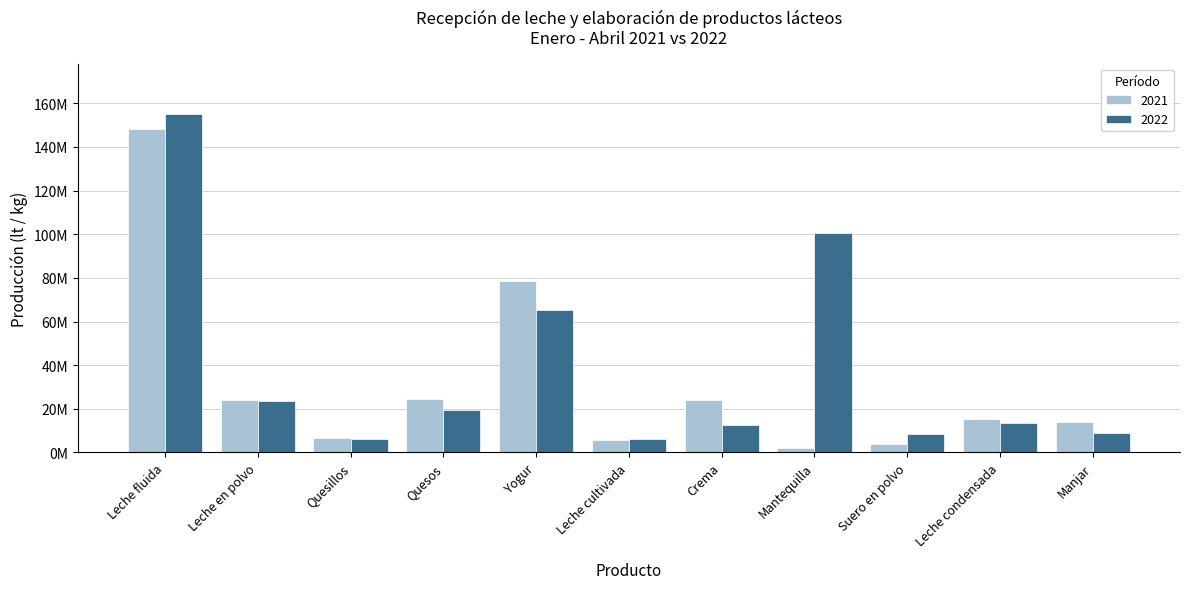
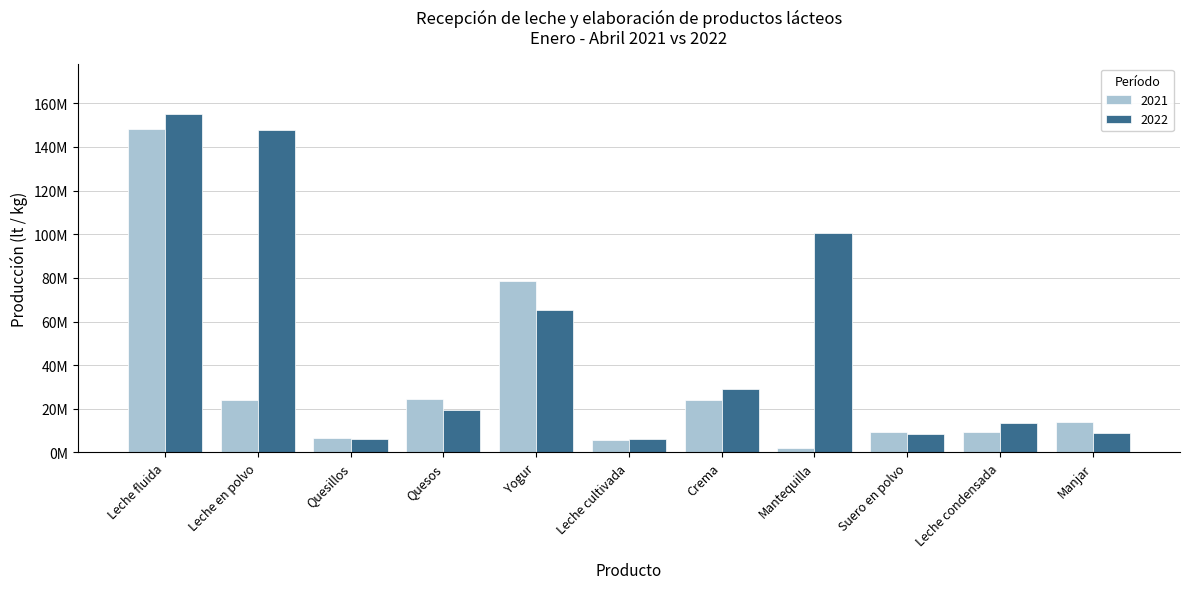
  {
    "2021": {
      "Leche fluida": 148000000,
      "Leche en polvo": 24000000,
      "Quesillos": 7000000,
      "Quesos": 24000000,
      "Yogur": 79000000,
      "Leche cultivada": 6000000,
      "Crema": 24000000,
      "Mantequilla": 2000000,
-     "Suero en polvo": 4000000,
-     "Leche condensada": 15000000,
+     "Suero en polvo": 9000000,
+     "Leche condensada": 9000000,
      "Manjar": 14000000
    },
    "2022": {
      "Leche fluida": 155000000,
-     "Leche en polvo": 23000000,
+     "Leche en polvo": 148000000,
      "Quesillos": 6000000,
      "Quesos": 20000000,
      "Yogur": 66000000,
      "Leche cultivada": 6000000,
-     "Crema": 12000000,
+     "Crema": 29000000,
      "Mantequilla": 101000000,
      "Suero en polvo": 8000000,
      "Leche condensada": 13000000,
      "Manjar": 9000000
    }
  }
